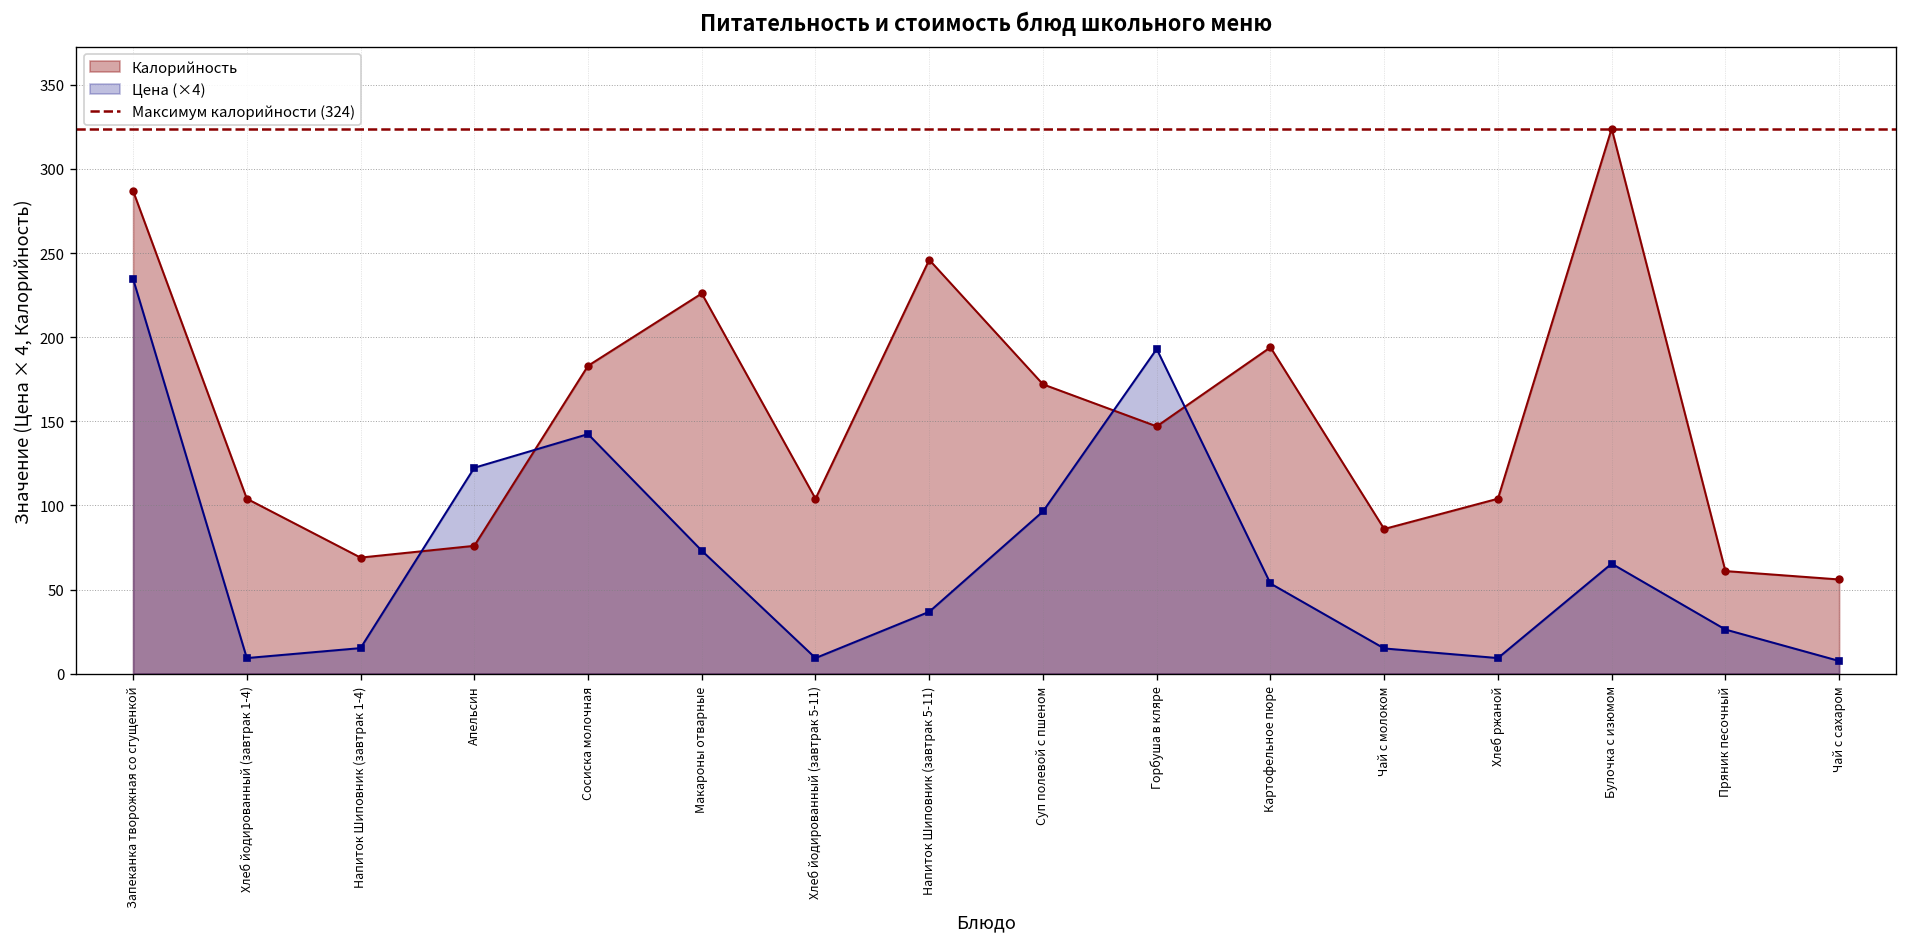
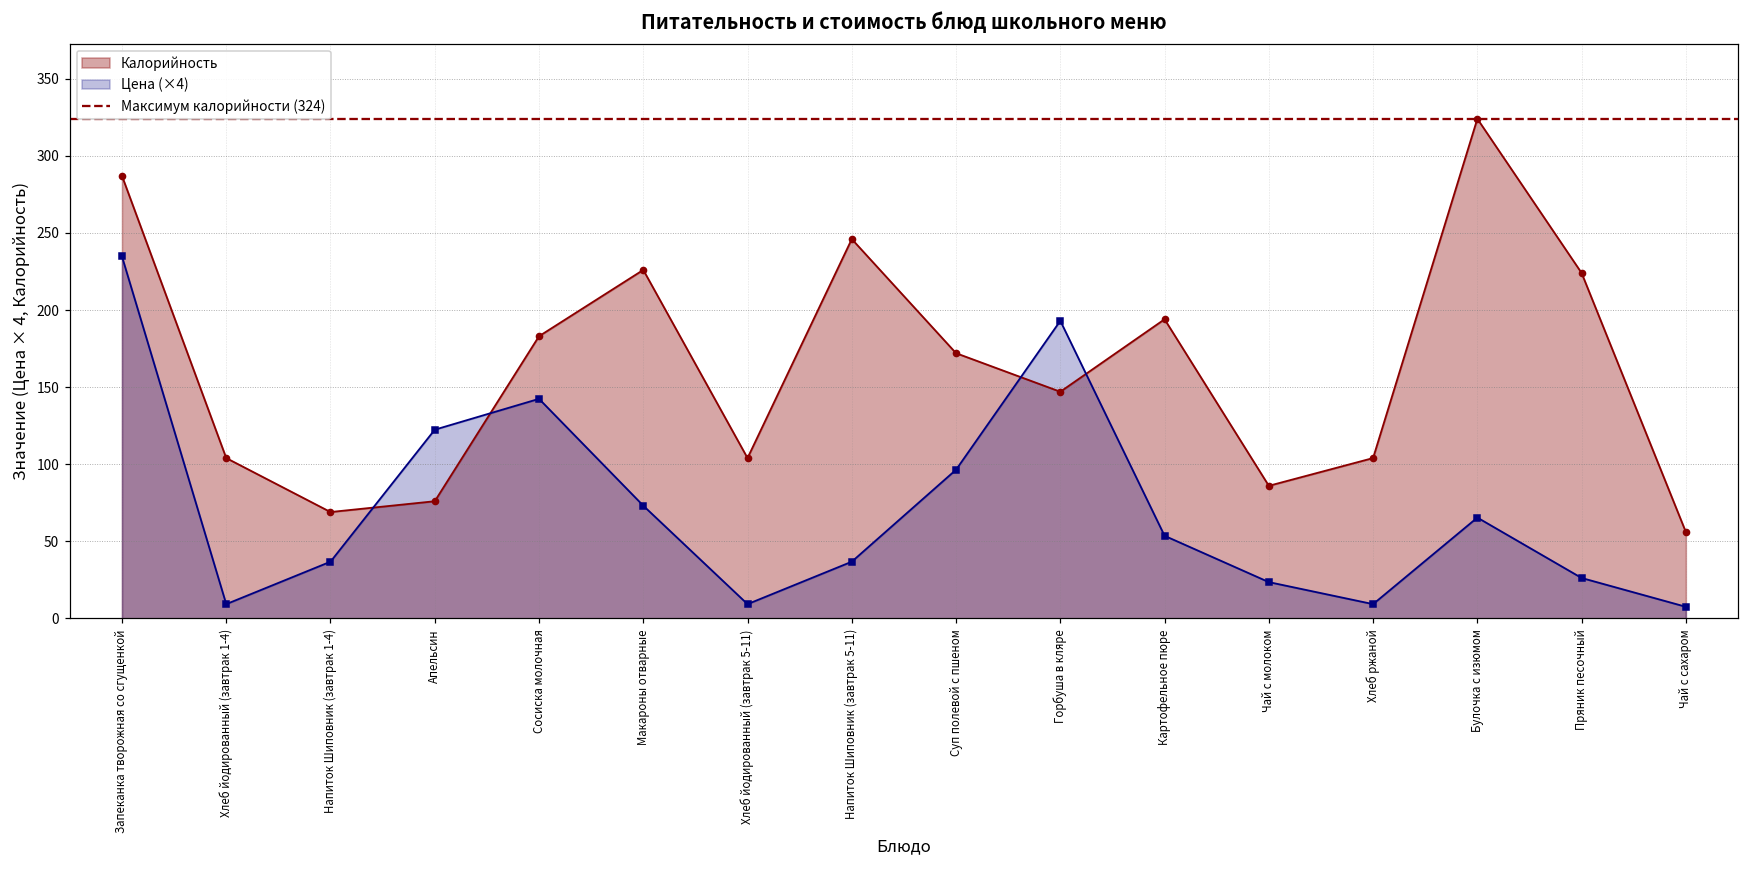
  {
    "Калорийность": {
      "Запеканка творожная со сгущенкой": 287,
      "Хлеб йодированный (завтрак 1-4)": 104,
      "Напиток Шиповник (завтрак 1-4)": 69,
      "Апельсин": 76,
      "Сосиска молочная": 183,
      "Макароны отварные": 226,
      "Хлеб йодированный (завтрак 5-11)": 104,
      "Напиток Шиповник (завтрак 5-11)": 246,
      "Суп полевой с пшеном": 172,
      "Горбуша в кляре": 147,
      "Картофельное пюре": 194,
      "Чай с молоком": 86,
      "Хлеб ржаной": 104,
      "Булочка с изюмом": 324,
-     "Пряник песочный": 61,
+     "Пряник песочный": 224,
      "Чай с сахаром": 56
    },
    "Цена (×4)": {
      "Запеканка творожная со сгущенкой": 235,
      "Хлеб йодированный (завтрак 1-4)": 9,
-     "Напиток Шиповник (завтрак 1-4)": 15,
+     "Напиток Шиповник (завтрак 1-4)": 37,
      "Апельсин": 122,
      "Сосиска молочная": 142,
      "Макароны отварные": 73,
      "Хлеб йодированный (завтрак 5-11)": 9,
      "Напиток Шиповник (завтрак 5-11)": 37,
      "Суп полевой с пшеном": 96,
      "Горбуша в кляре": 193,
      "Картофельное пюре": 54,
-     "Чай с молоком": 15,
+     "Чай с молоком": 24,
      "Хлеб ржаной": 9,
      "Булочка с изюмом": 65,
      "Пряник песочный": 26,
      "Чай с сахаром": 8
    }
  }
